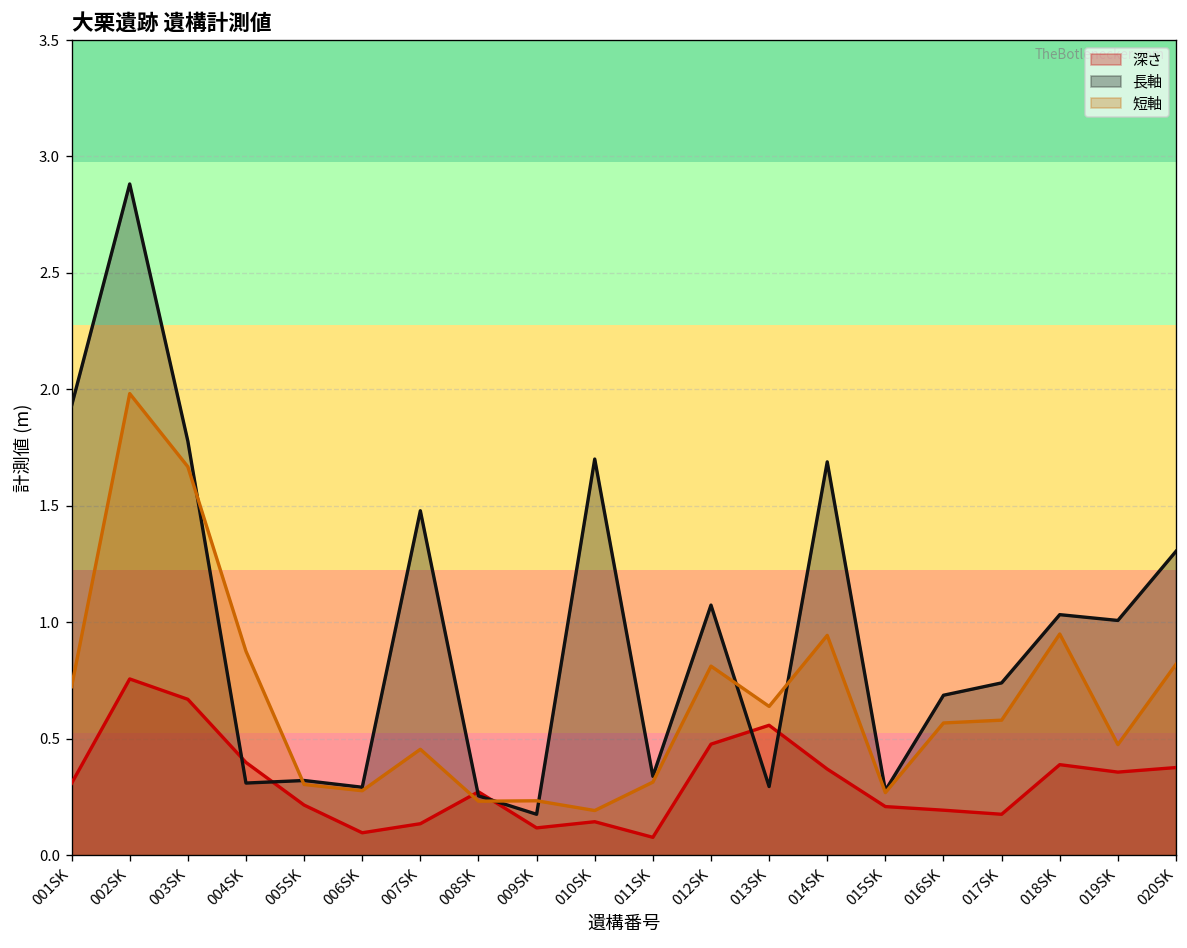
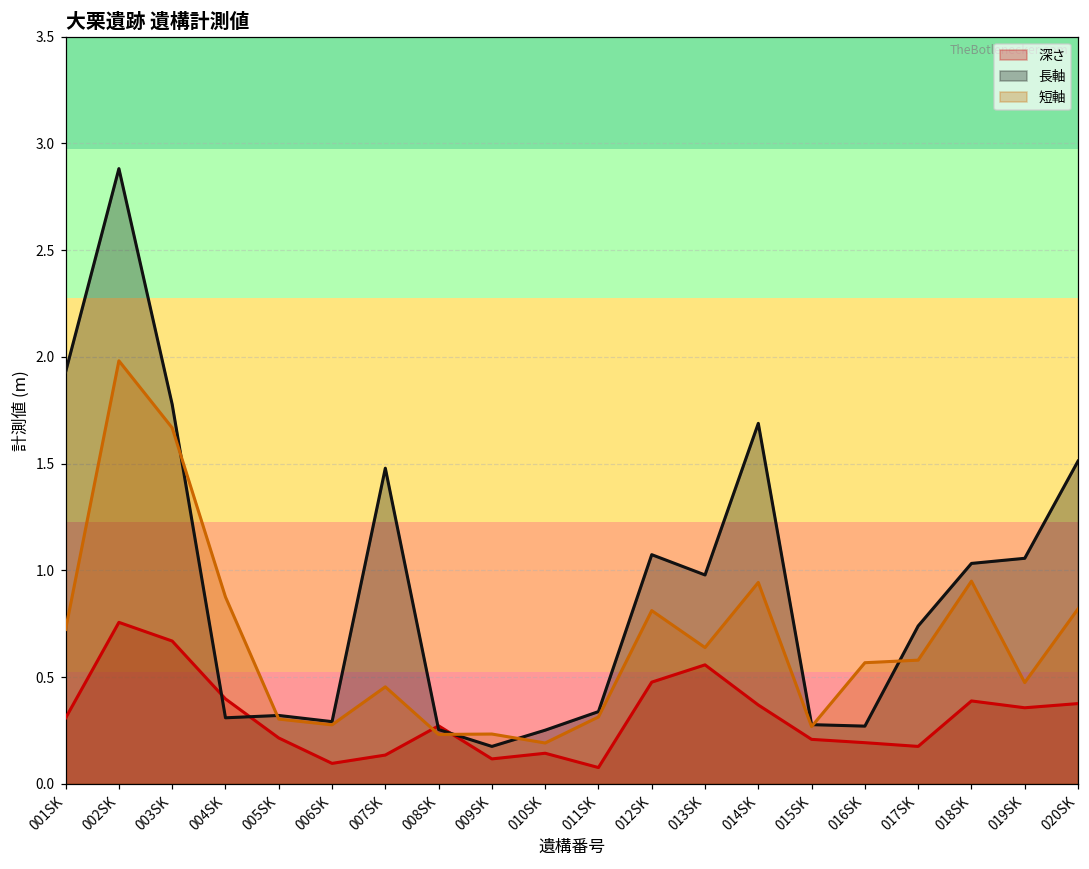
  {
    "長軸": {
      "001SK": 1.93,
      "002SK": 2.88,
      "003SK": 1.78,
      "004SK": 0.31,
      "005SK": 0.32,
      "006SK": 0.29,
      "007SK": 1.48,
      "008SK": 0.26,
      "009SK": 0.18,
-     "010SK": 1.70,
+     "010SK": 0.25,
      "011SK": 0.34,
      "012SK": 1.07,
-     "013SK": 0.30,
+     "013SK": 0.98,
      "014SK": 1.69,
-     "016SK": 0.69,
+     "016SK": 0.27,
      "017SK": 0.74,
      "018SK": 1.03,
-     "019SK": 1.01,
-     "020SK": 1.31
+     "019SK": 1.06,
+     "020SK": 1.51
    }
  }
